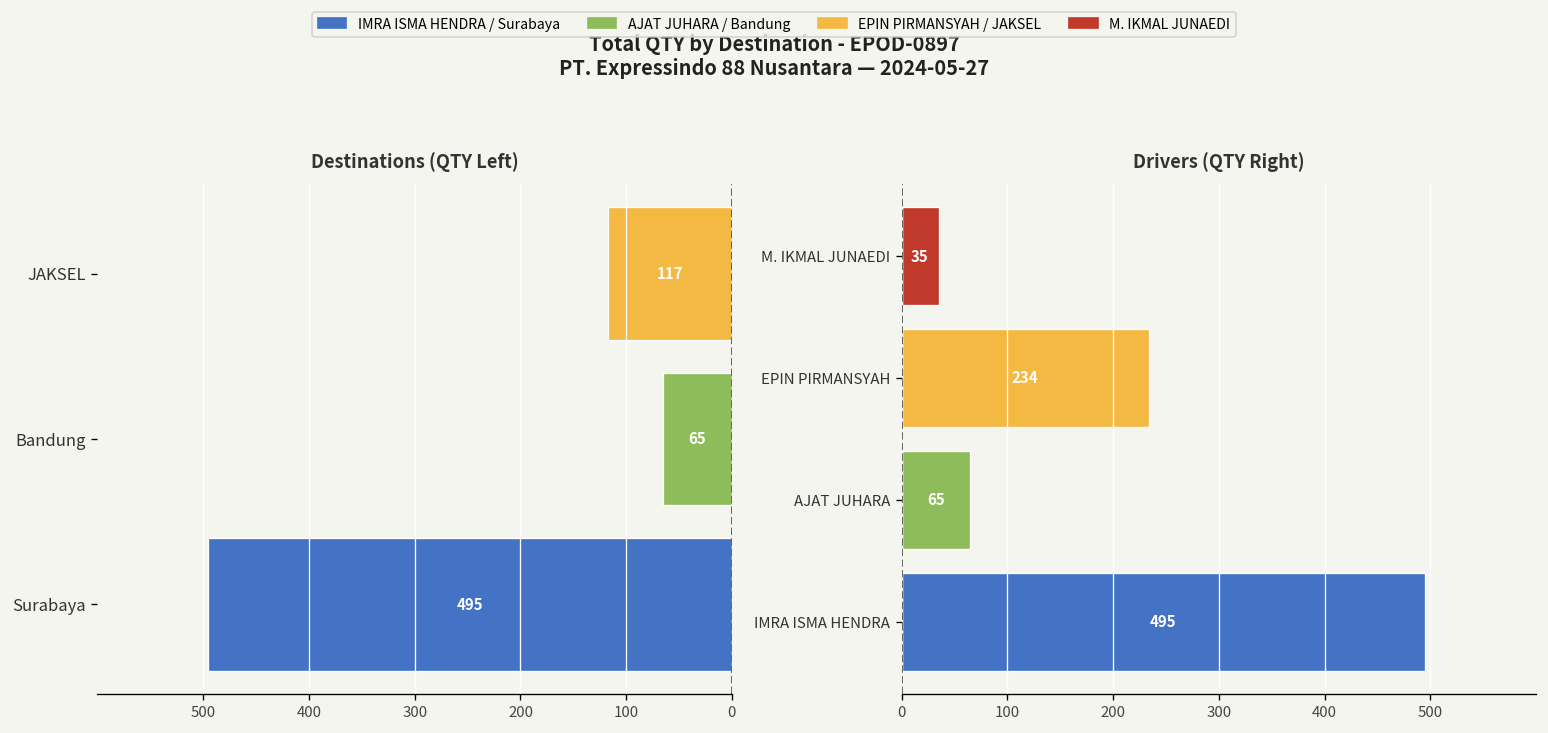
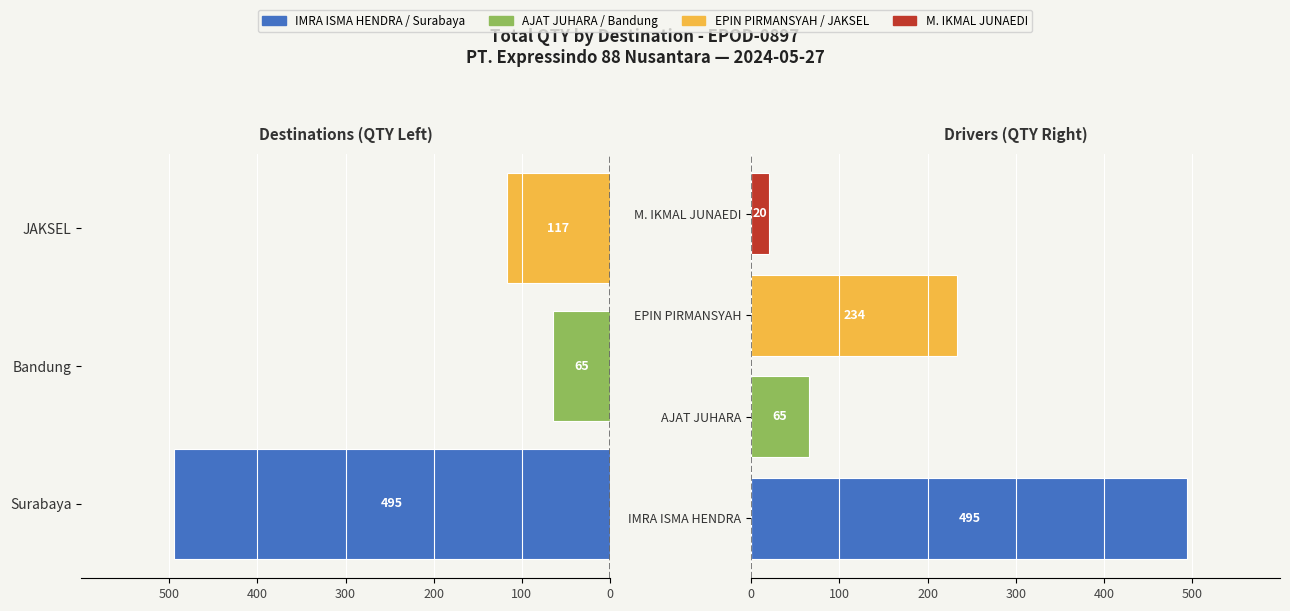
  {
    "Drivers (QTY Right)": {
-     "M. IKMAL JUNAEDI": 35,
+     "M. IKMAL JUNAEDI": 20,
      "EPIN PIRMANSYAH": 234,
      "AJAT JUHARA": 65,
      "IMRA ISMA HENDRA": 495
    }
  }
